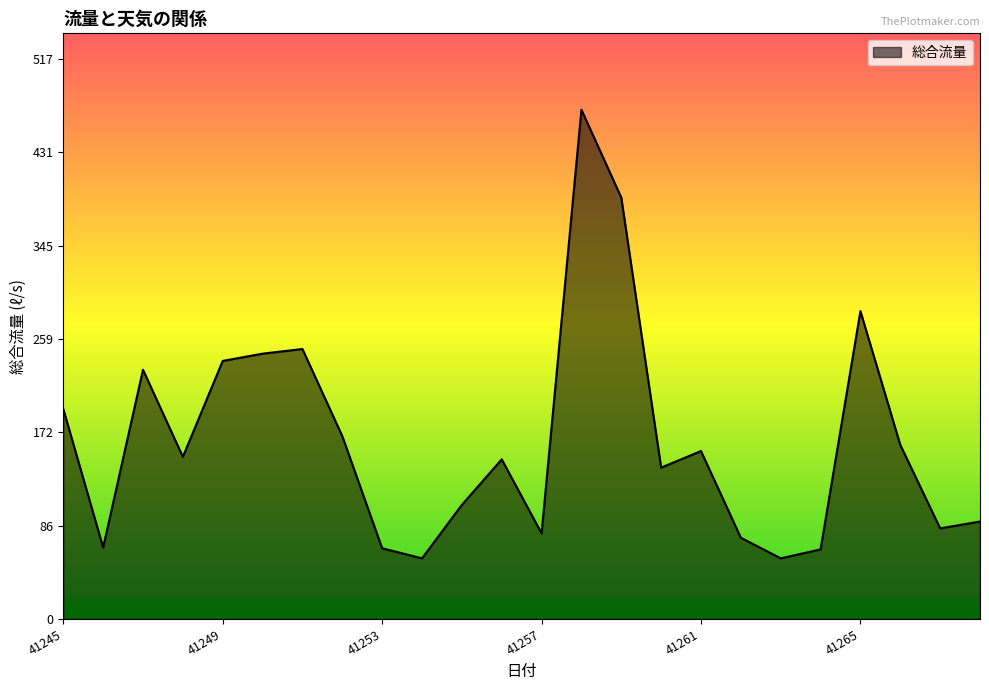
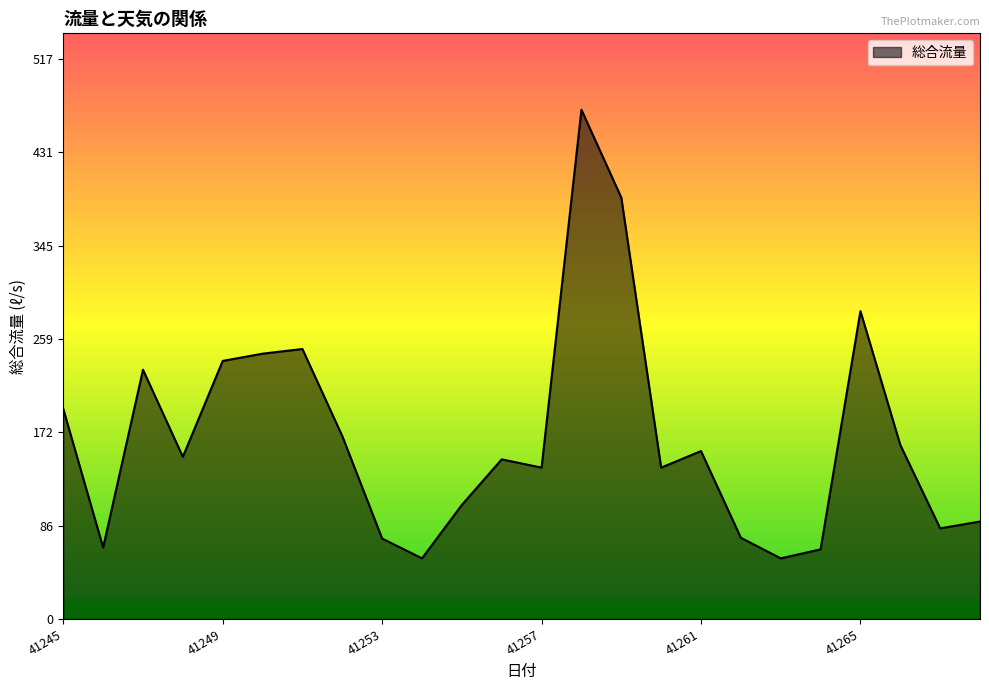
  {
    "41245": 194,
    "41249": 238,
-   "41253": 65,
-   "41257": 79,
+   "41253": 74,
+   "41257": 140,
    "41261": 155,
    "41265": 284
  }
